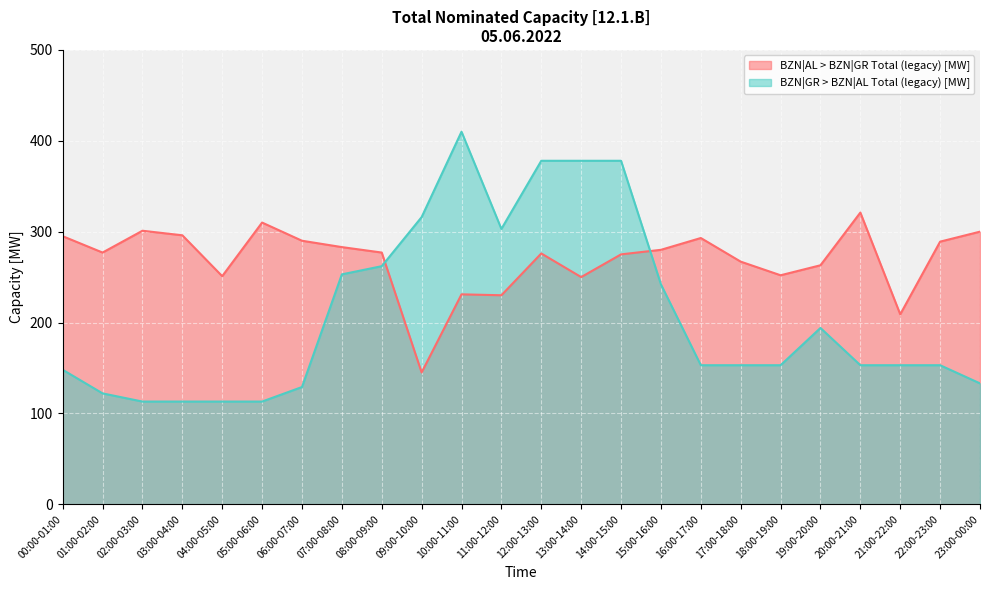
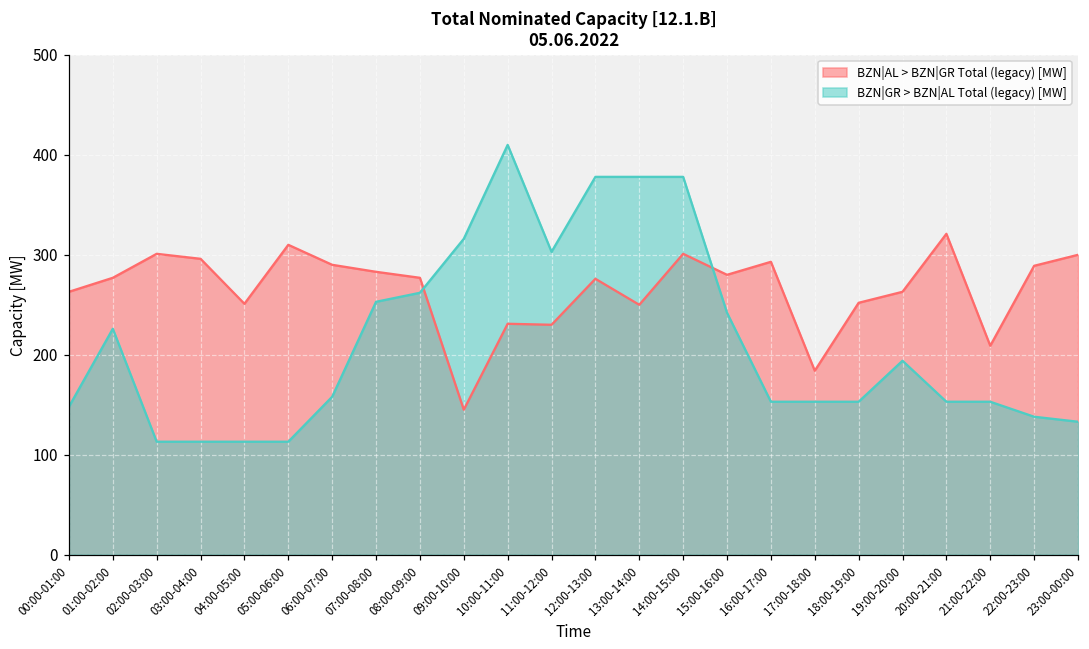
  {
    "BZN|AL > BZN|GR Total (legacy) [MW]": {
-     "00:00-01:00": 300,
+     "00:00-01:00": 260,
      "01:00-02:00": 280,
      "02:00-03:00": 300,
      "03:00-04:00": 300,
      "04:00-05:00": 250,
      "05:00-06:00": 310,
      "06:00-07:00": 290,
      "07:00-08:00": 280,
      "08:00-09:00": 280,
      "09:00-10:00": 150,
      "10:00-11:00": 230,
      "11:00-12:00": 230,
      "12:00-13:00": 280,
      "13:00-14:00": 250,
-     "14:00-15:00": 280,
+     "14:00-15:00": 300,
      "15:00-16:00": 280,
      "16:00-17:00": 290,
-     "17:00-18:00": 270,
+     "17:00-18:00": 180,
      "18:00-19:00": 250,
      "19:00-20:00": 260,
      "20:00-21:00": 320,
      "21:00-22:00": 210,
      "22:00-23:00": 290,
      "23:00-00:00": 300
    },
    "BZN|GR > BZN|AL Total (legacy) [MW]": {
      "00:00-01:00": 150,
-     "01:00-02:00": 120,
+     "01:00-02:00": 230,
      "02:00-03:00": 110,
      "03:00-04:00": 110,
      "04:00-05:00": 110,
      "05:00-06:00": 110,
-     "06:00-07:00": 130,
+     "06:00-07:00": 160,
      "07:00-08:00": 250,
      "08:00-09:00": 260,
      "09:00-10:00": 320,
      "10:00-11:00": 410,
      "11:00-12:00": 300,
      "12:00-13:00": 380,
      "13:00-14:00": 380,
      "14:00-15:00": 380,
      "15:00-16:00": 240,
      "16:00-17:00": 150,
      "17:00-18:00": 150,
      "18:00-19:00": 150,
      "19:00-20:00": 190,
      "20:00-21:00": 150,
      "21:00-22:00": 150,
-     "22:00-23:00": 150,
+     "22:00-23:00": 140,
      "23:00-00:00": 130
    }
  }
